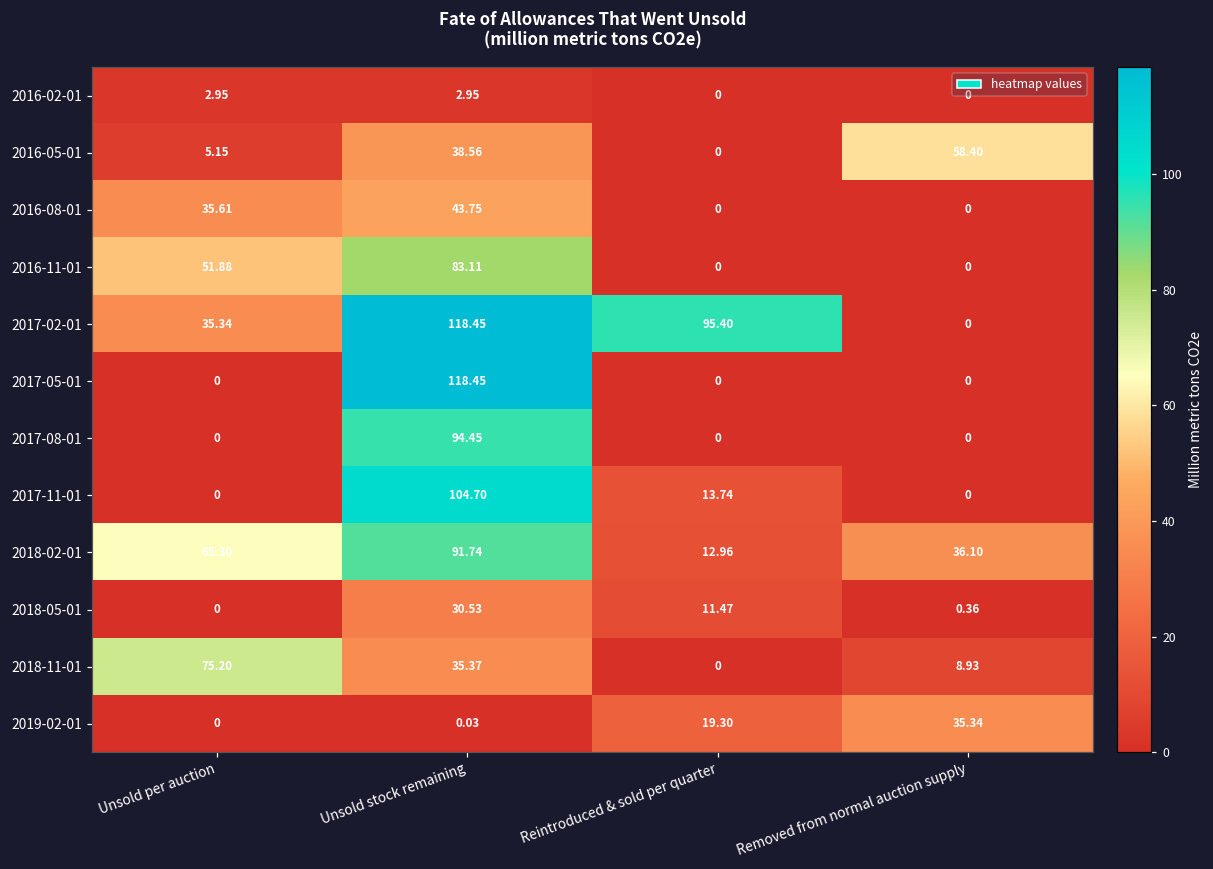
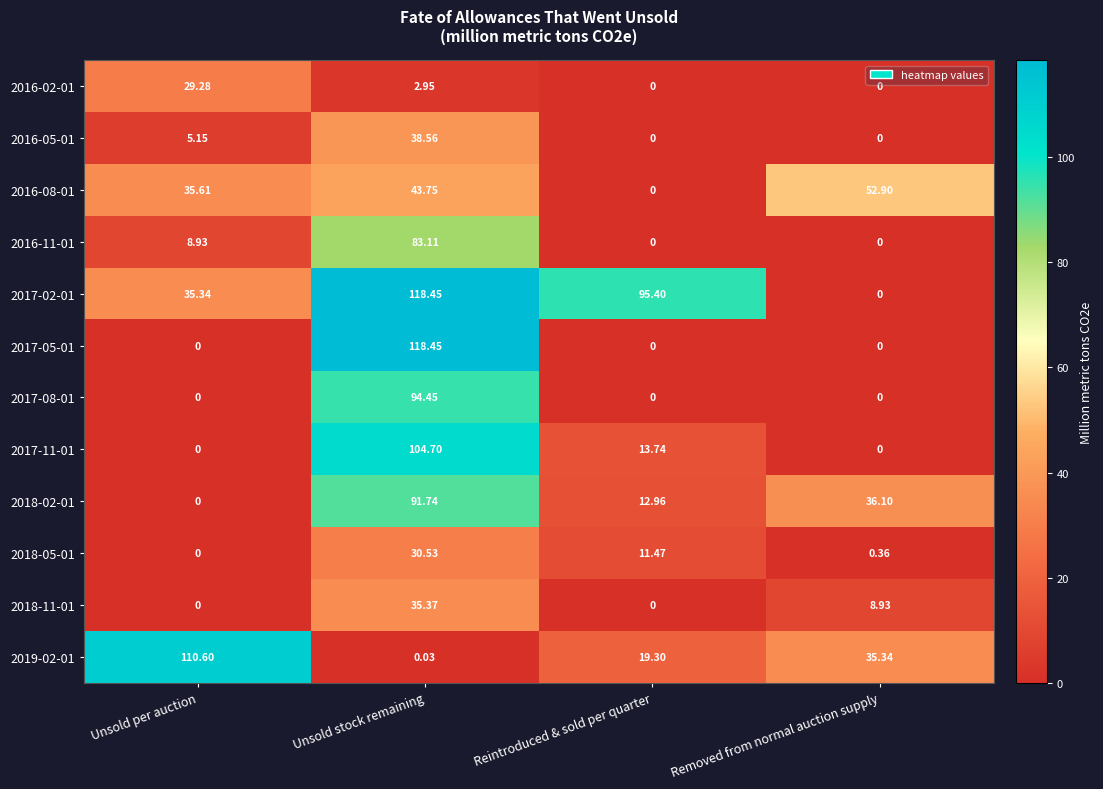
  {
    "2016-02-01": {
-     "Unsold per auction": 2.95,
+     "Unsold per auction": 29.28,
      "Unsold stock remaining": 2.95,
      "Reintroduced & sold per quarter": 0
    },
    "2016-05-01": {
      "Unsold per auction": 5.15,
      "Unsold stock remaining": 38.56,
      "Reintroduced & sold per quarter": 0,
-     "Removed from normal auction supply": 58.40
+     "Removed from normal auction supply": 0
    },
    "2016-08-01": {
      "Unsold per auction": 35.61,
      "Unsold stock remaining": 43.75,
      "Reintroduced & sold per quarter": 0,
-     "Removed from normal auction supply": 0
+     "Removed from normal auction supply": 52.90
    },
    "2016-11-01": {
-     "Unsold per auction": 51.88,
+     "Unsold per auction": 8.93,
      "Unsold stock remaining": 83.11,
      "Reintroduced & sold per quarter": 0,
      "Removed from normal auction supply": 0
    },
    "2017-02-01": {
      "Unsold per auction": 35.34,
      "Unsold stock remaining": 118.45,
      "Reintroduced & sold per quarter": 95.40,
      "Removed from normal auction supply": 0
    },
    "2017-05-01": {
      "Unsold per auction": 0,
      "Unsold stock remaining": 118.45,
      "Reintroduced & sold per quarter": 0,
      "Removed from normal auction supply": 0
    },
    "2017-08-01": {
      "Unsold per auction": 0,
      "Unsold stock remaining": 94.45,
      "Reintroduced & sold per quarter": 0,
      "Removed from normal auction supply": 0
    },
    "2017-11-01": {
      "Unsold per auction": 0,
      "Unsold stock remaining": 104.70,
      "Reintroduced & sold per quarter": 13.74,
      "Removed from normal auction supply": 0
    },
    "2018-02-01": {
-     "Unsold per auction": 65.30,
+     "Unsold per auction": 0,
      "Unsold stock remaining": 91.74,
      "Reintroduced & sold per quarter": 12.96,
      "Removed from normal auction supply": 36.10
    },
    "2018-05-01": {
      "Unsold per auction": 0,
      "Unsold stock remaining": 30.53,
      "Reintroduced & sold per quarter": 11.47,
      "Removed from normal auction supply": 0.36
    },
    "2018-11-01": {
-     "Unsold per auction": 75.20,
+     "Unsold per auction": 0,
      "Unsold stock remaining": 35.37,
      "Reintroduced & sold per quarter": 0,
      "Removed from normal auction supply": 8.93
    },
    "2019-02-01": {
-     "Unsold per auction": 0,
+     "Unsold per auction": 110.60,
      "Unsold stock remaining": 0.03,
      "Reintroduced & sold per quarter": 19.30,
      "Removed from normal auction supply": 35.34
    }
  }
